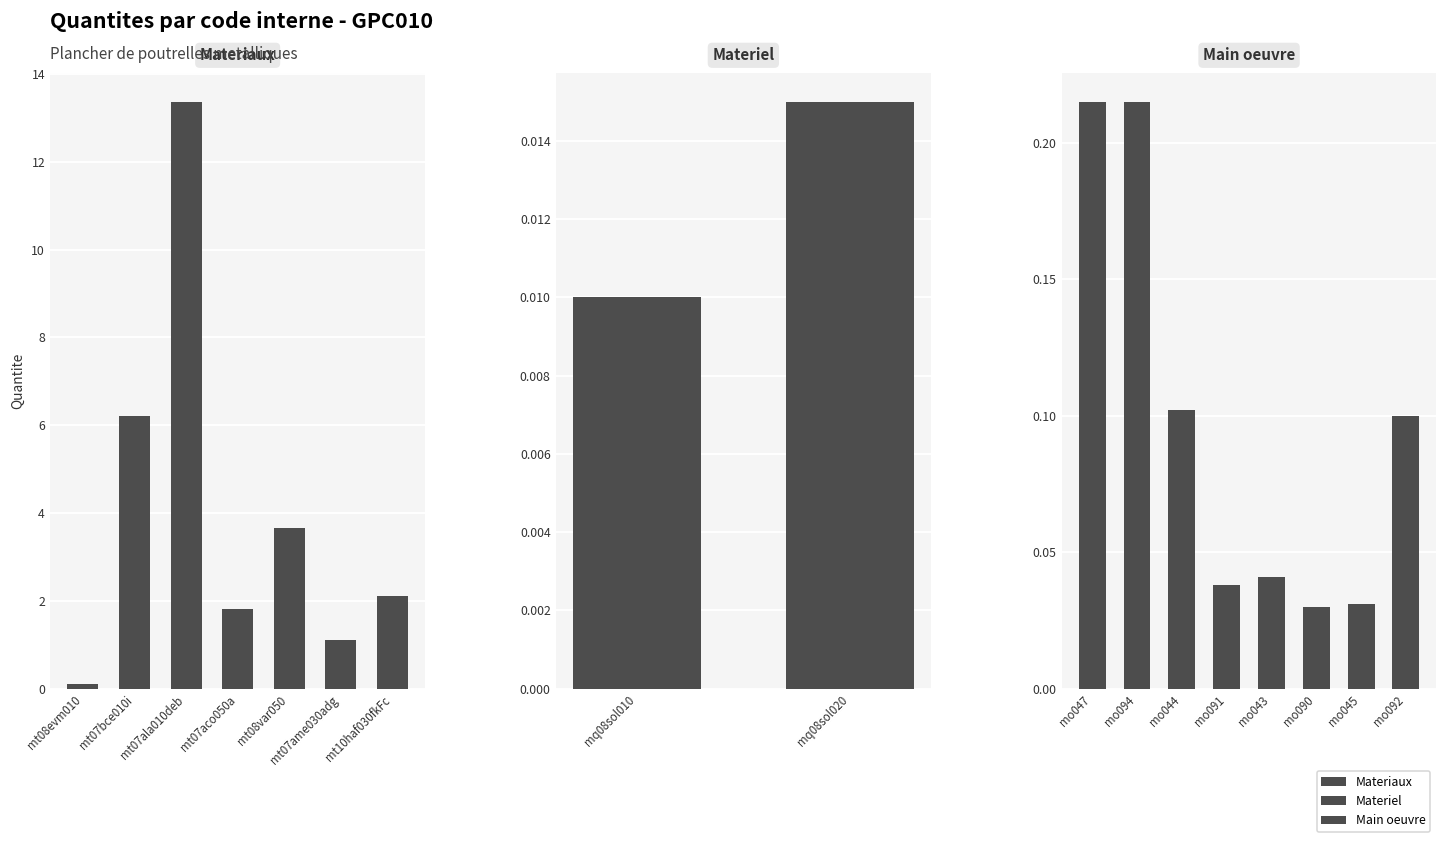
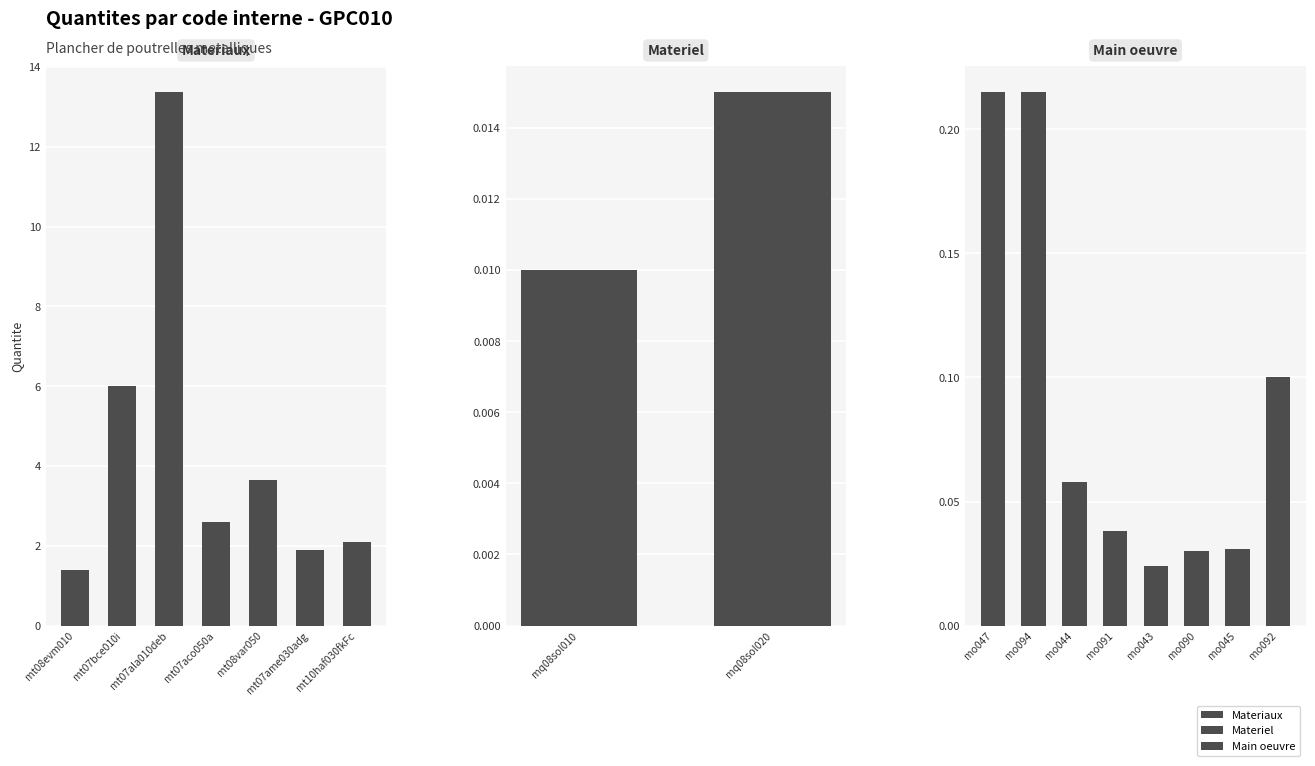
  {
    "Materiaux": {
-     "mt08evm010": 0.1,
-     "mt07bce010i": 6.2,
+     "mt08evm010": 1.4,
+     "mt07bce010i": 6.0,
      "mt07ala010deb": 13.4,
-     "mt07aco050a": 1.8,
+     "mt07aco050a": 2.6,
      "mt08var050": 3.6,
-     "mt07ame030adg": 1.1,
+     "mt07ame030adg": 1.9,
      "mt10haf030fkFc": 2.1
    },
    "Materiel": {
      "mq08sol010": 0.0100,
      "mq08sol020": 0.0150
    },
    "Main oeuvre": {
      "mo047": 0.215,
      "mo094": 0.215,
-     "mo044": 0.102,
+     "mo044": 0.058,
      "mo091": 0.038,
-     "mo043": 0.041,
+     "mo043": 0.024,
      "mo090": 0.030,
      "mo045": 0.031,
      "mo092": 0.100
    }
  }
